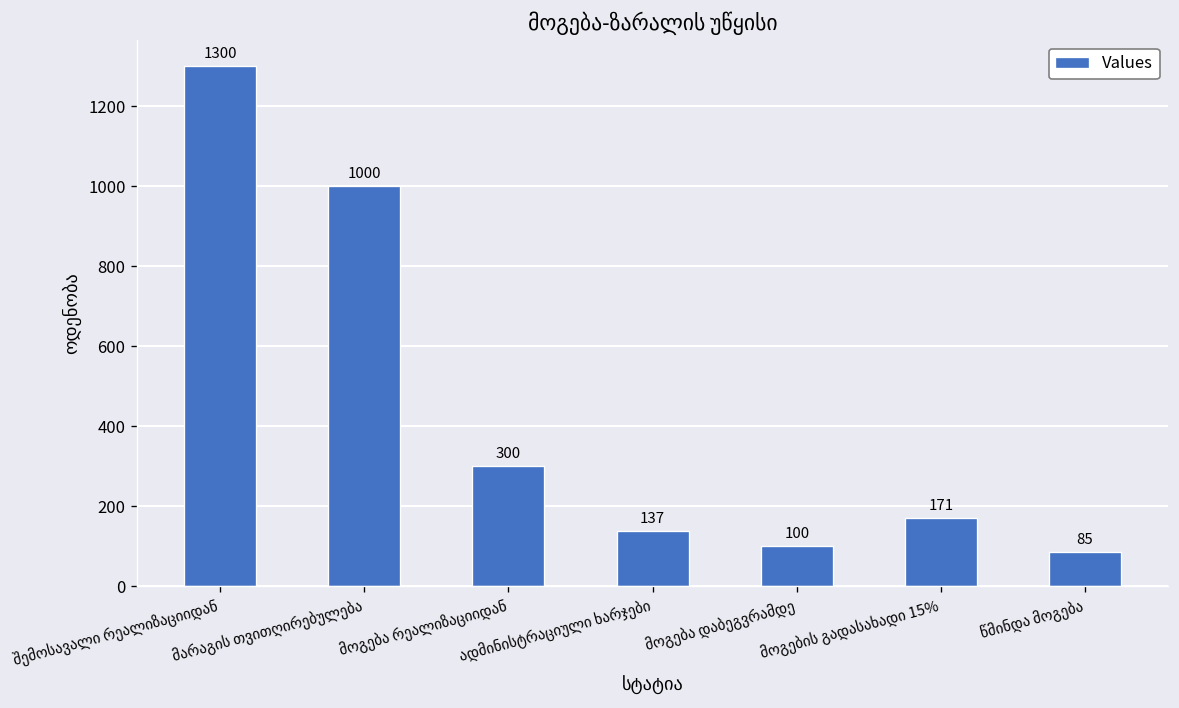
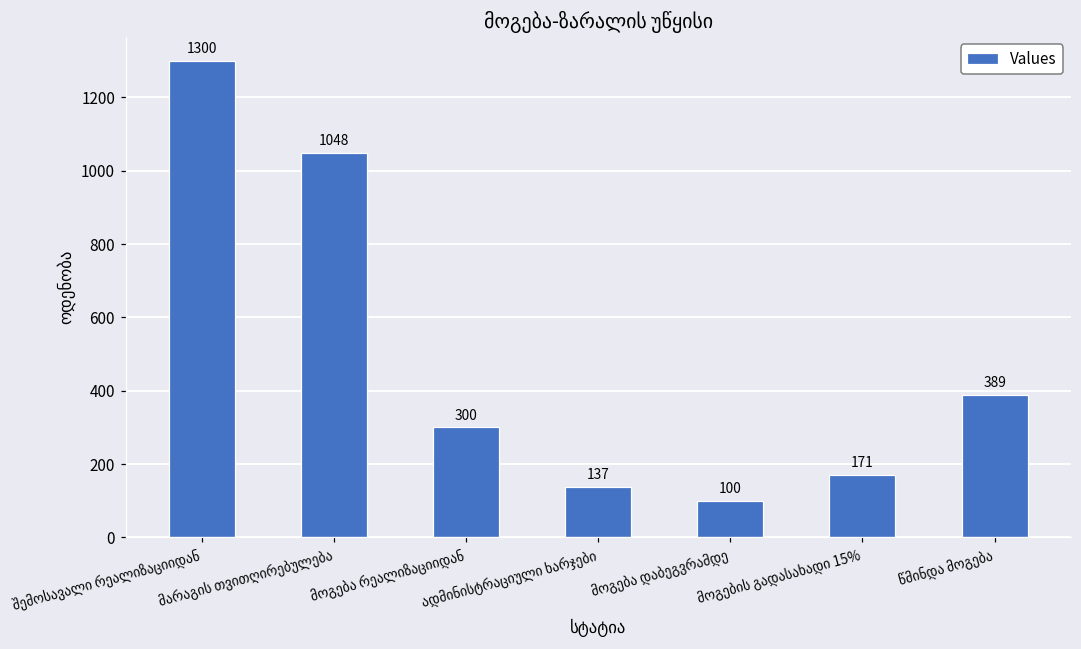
  {
    "შემოსავალი რეალიზაციიდან": 1300,
-   "მარაგის თვითღირებულება": 1000,
+   "მარაგის თვითღირებულება": 1048,
    "მოგება რეალიზაციიდან": 300,
    "ადმინისტრაციული ხარჯები": 137,
    "მოგება დაბეგვრამდე": 100,
    "მოგების გადასახადი 15%": 171,
-   "წმინდა მოგება": 85
+   "წმინდა მოგება": 389
  }
